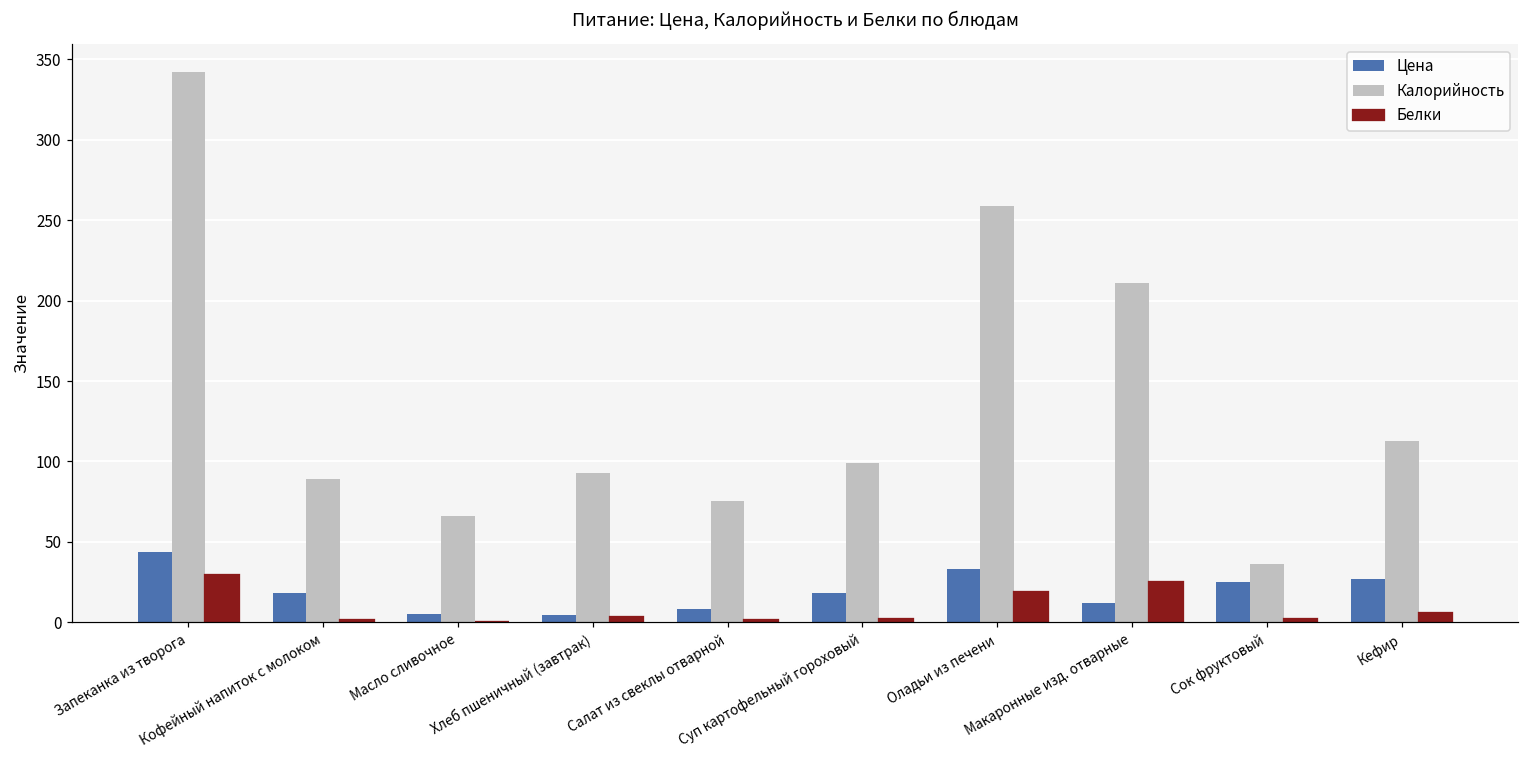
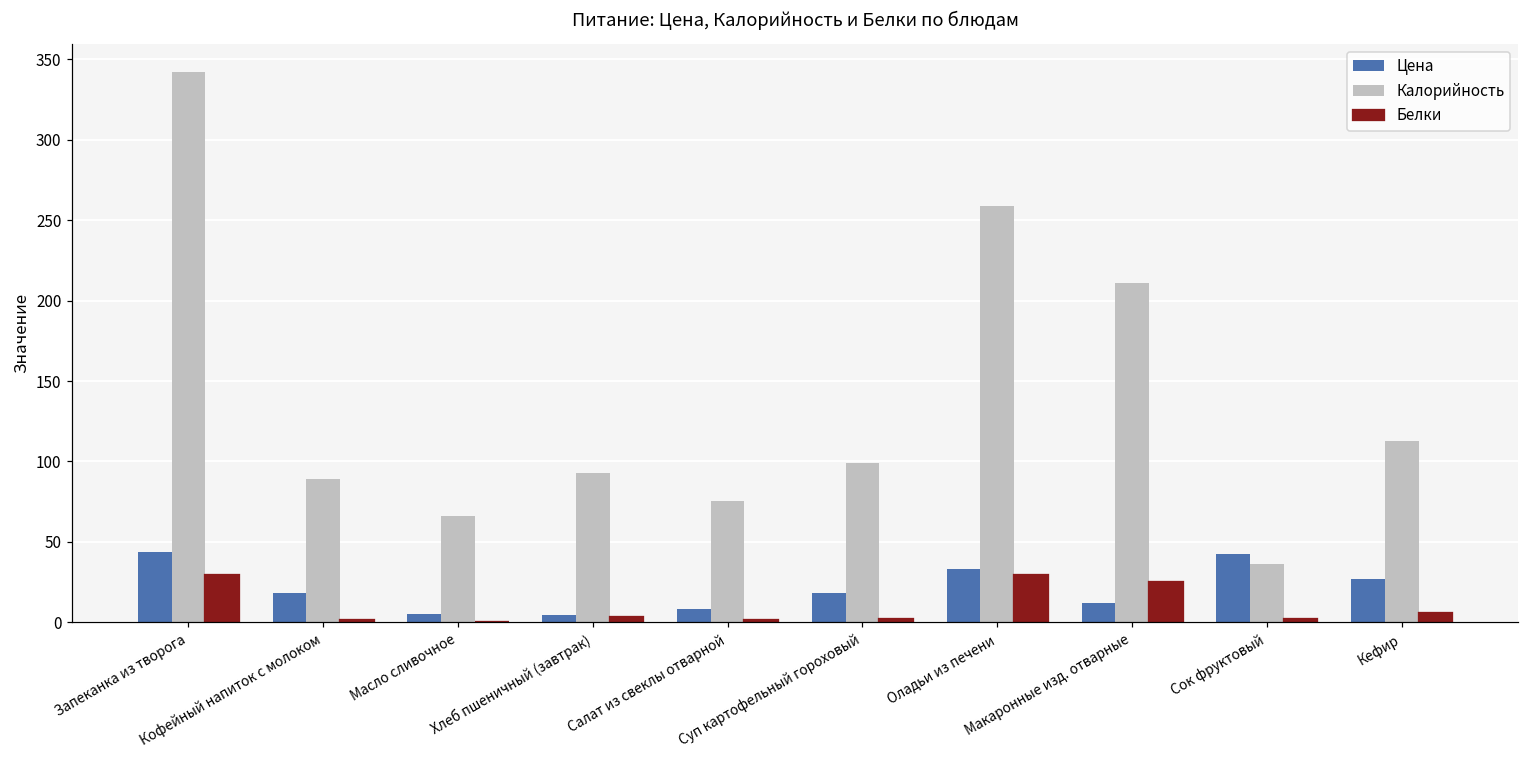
  {
    "Цена": {
      "Запеканка из творога": 44,
      "Кофейный напиток с молоком": 18,
      "Масло сливочное": 5,
      "Хлеб пшеничный (завтрак)": 5,
      "Салат из свеклы отварной": 8,
      "Суп картофельный гороховый": 18,
      "Оладьи из печени": 33,
      "Макаронные изд. отварные": 12,
-     "Сок фруктовый": 25,
+     "Сок фруктовый": 42,
      "Кефир": 27
    },
    "Калорийность": {
      "Запеканка из творога": 342,
      "Кофейный напиток с молоком": 89,
      "Масло сливочное": 66,
      "Хлеб пшеничный (завтрак)": 93,
      "Салат из свеклы отварной": 75,
      "Суп картофельный гороховый": 99,
      "Оладьи из печени": 259,
      "Макаронные изд. отварные": 211,
      "Сок фруктовый": 36,
      "Кефир": 113
    },
    "Белки": {
      "Запеканка из творога": 29,
      "Хлеб пшеничный (завтрак)": 3,
      "Суп картофельный гороховый": 2,
-     "Оладьи из печени": 19,
+     "Оладьи из печени": 29,
      "Макаронные изд. отварные": 25,
      "Сок фруктовый": 2,
      "Кефир": 6
    }
  }
